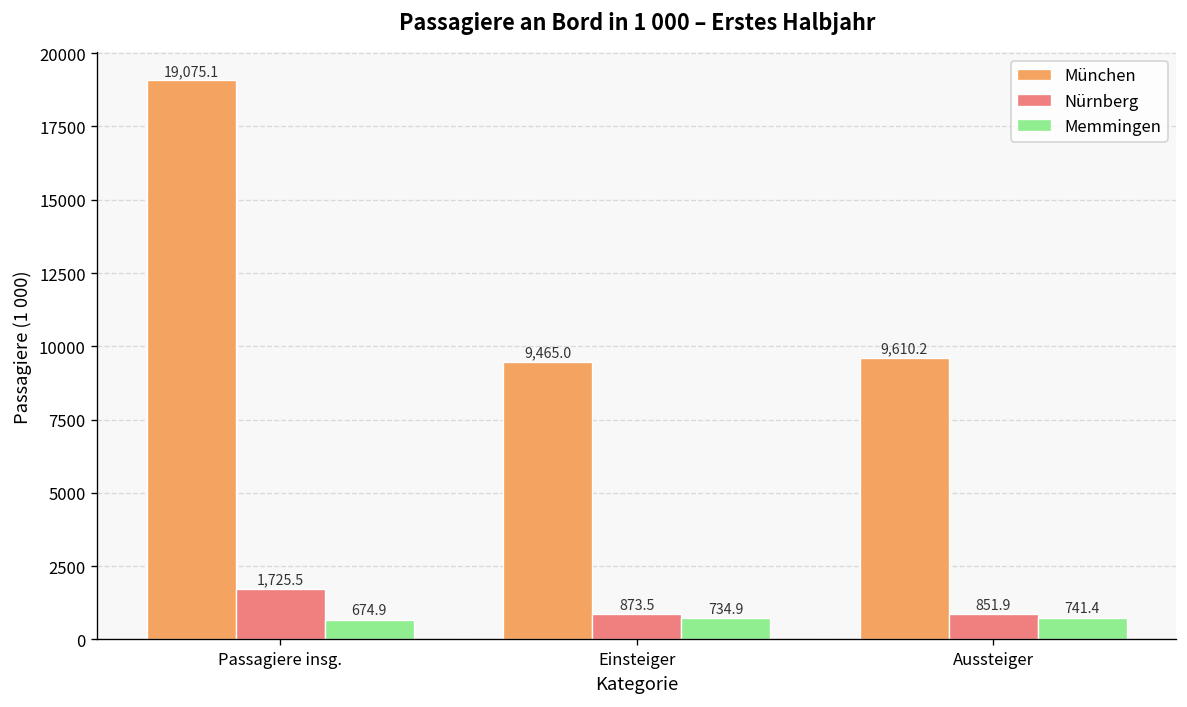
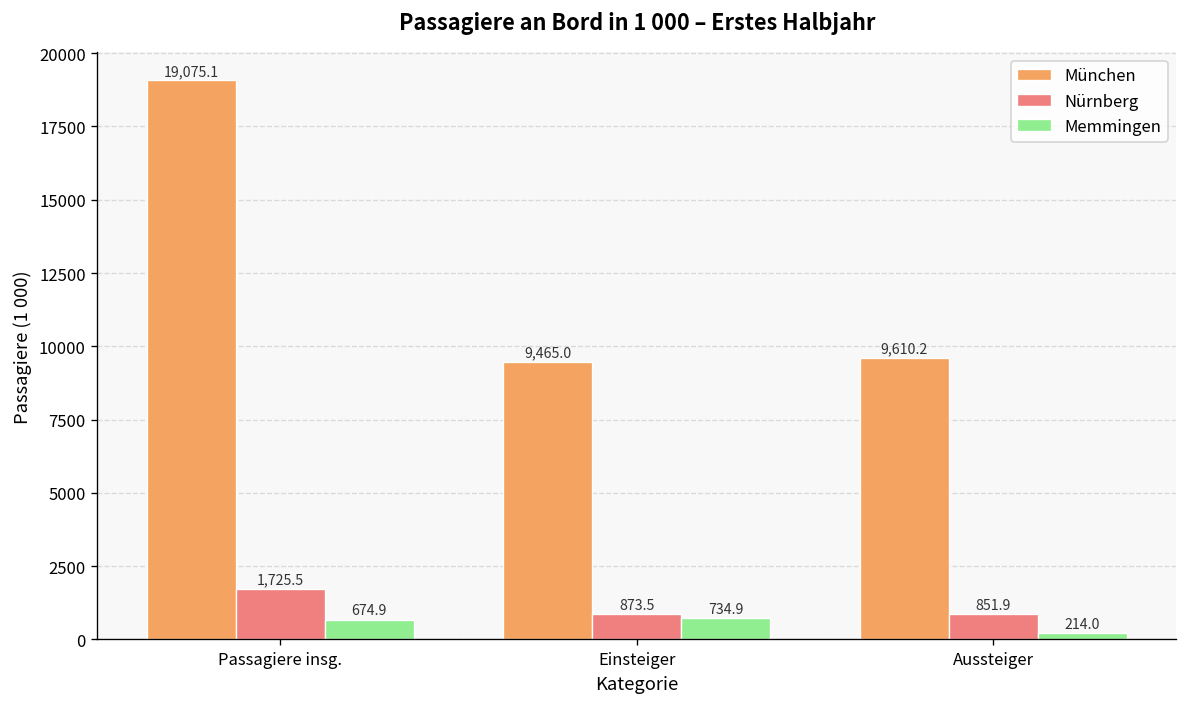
  {
    "Memmingen": {
      "Passagiere insg.": 674.9,
      "Einsteiger": 734.9,
-     "Aussteiger": 741.4
+     "Aussteiger": 214.0
    }
  }
